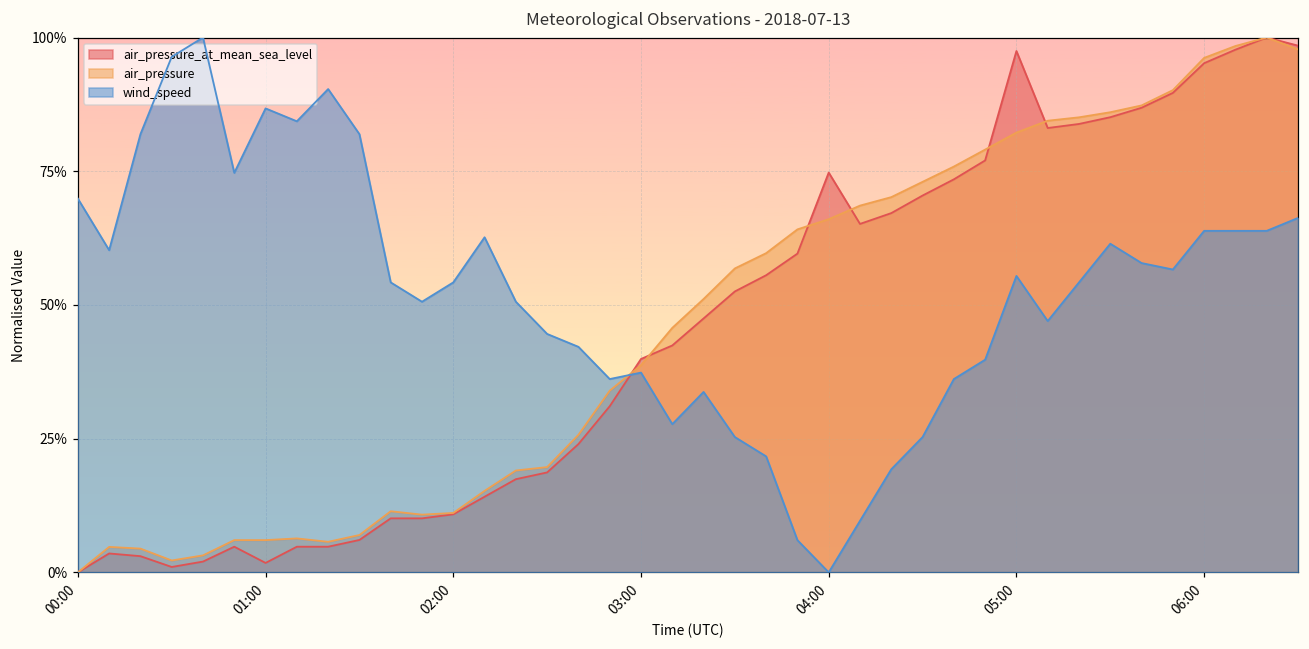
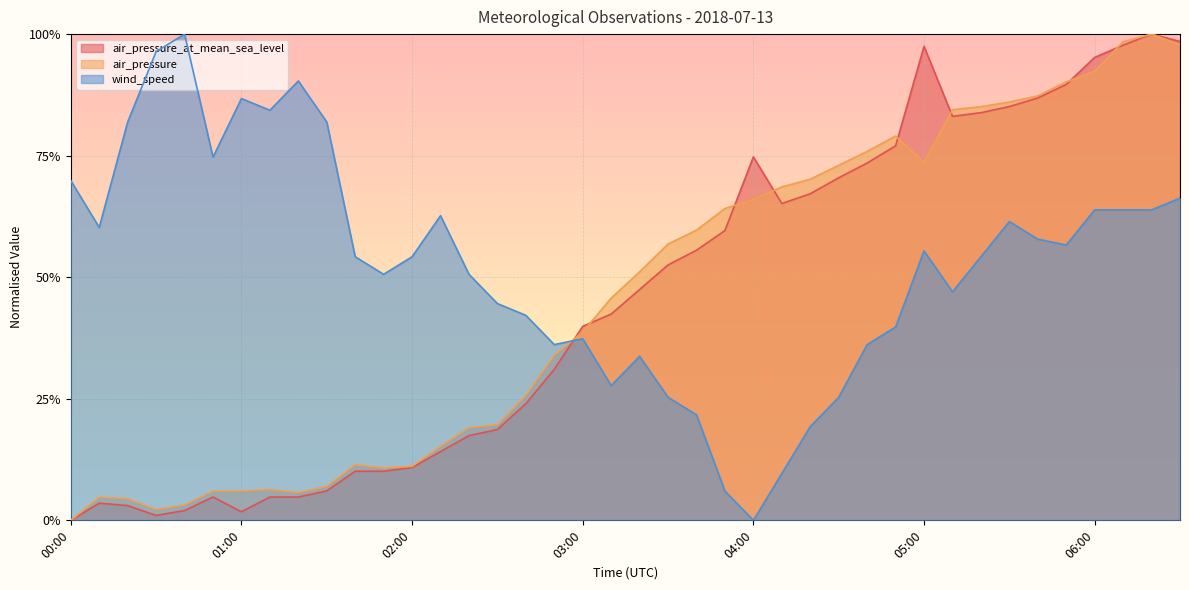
  {
    "air_pressure_at_mean_sea_level": {
      "01:00": "2%",
      "03:00": "40%",
      "04:00": "75%",
      "05:00": "97%",
      "06:00": "95%"
    },
    "air_pressure": {
      "01:00": "6%",
      "03:00": "39%",
      "04:00": "66%",
-     "05:00": "82%",
-     "06:00": "96%"
+     "05:00": "74%",
+     "06:00": "92%"
    },
    "wind_speed": {
      "00:00": "70%",
      "01:00": "87%",
      "02:00": "54%",
      "03:00": "37%",
      "04:00": "0%",
      "05:00": "55%",
      "06:00": "64%"
    }
  }
